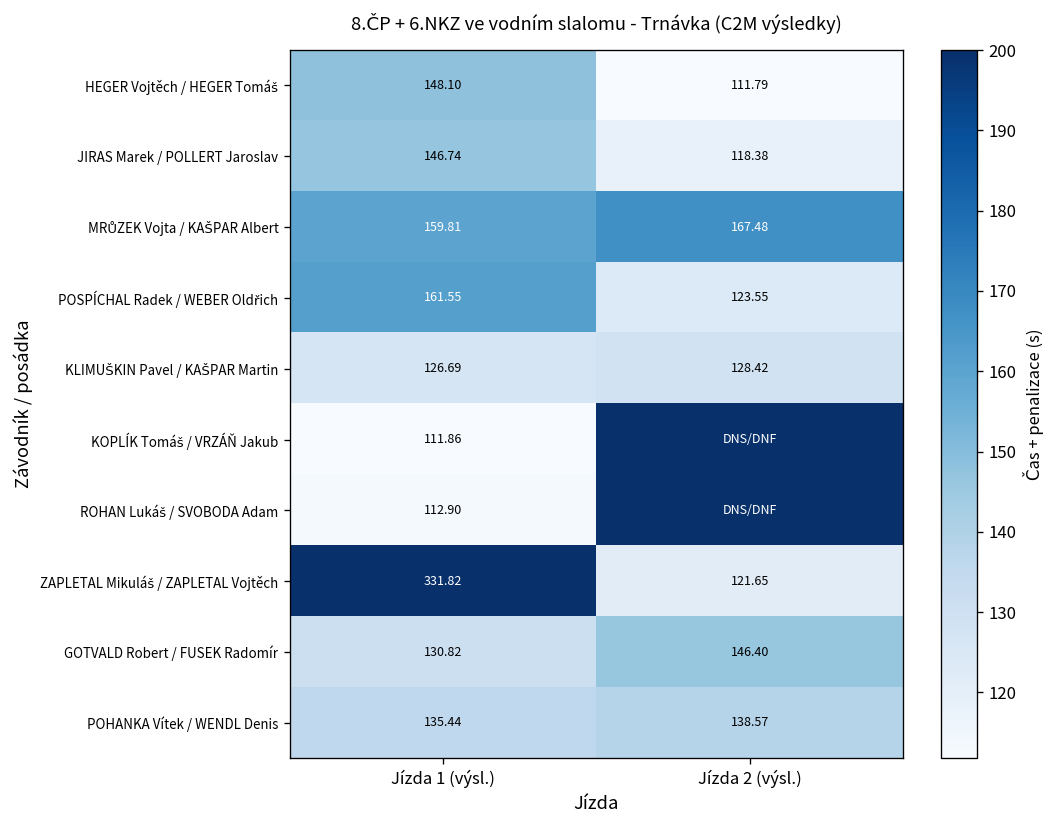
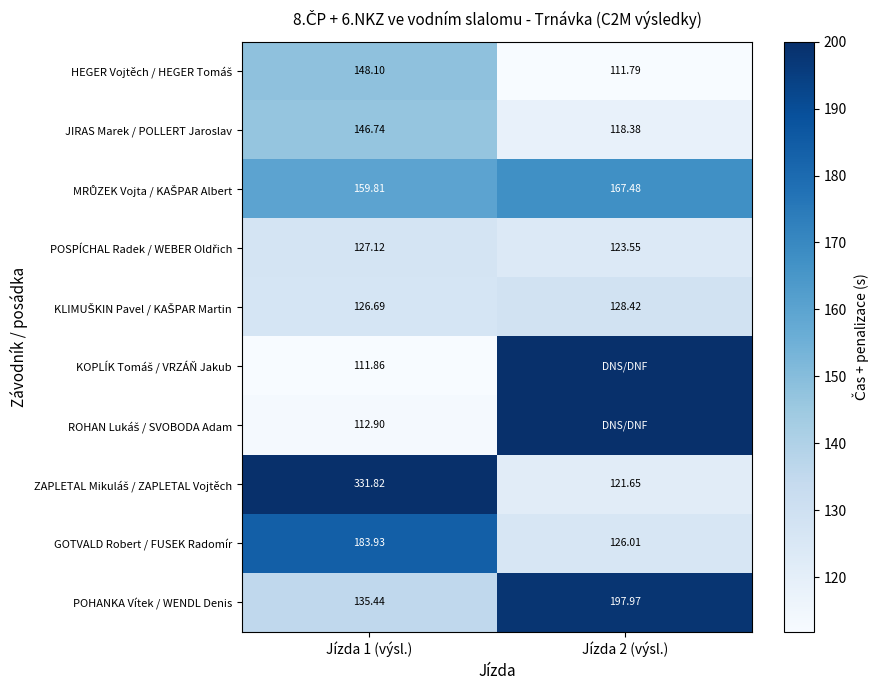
  {
    "HEGER Vojtěch / HEGER Tomáš": {
      "Jízda 1 (výsl.)": 148.10,
      "Jízda 2 (výsl.)": 111.79
    },
    "JIRAS Marek / POLLERT Jaroslav": {
      "Jízda 1 (výsl.)": 146.74,
      "Jízda 2 (výsl.)": 118.38
    },
    "MRŮZEK Vojta / KAŠPAR Albert": {
      "Jízda 1 (výsl.)": 159.81,
      "Jízda 2 (výsl.)": 167.48
    },
    "POSPÍCHAL Radek / WEBER Oldřich": {
-     "Jízda 1 (výsl.)": 161.55,
+     "Jízda 1 (výsl.)": 127.12,
      "Jízda 2 (výsl.)": 123.55
    },
    "KLIMUŠKIN Pavel / KAŠPAR Martin": {
      "Jízda 1 (výsl.)": 126.69,
      "Jízda 2 (výsl.)": 128.42
    },
    "KOPLÍK Tomáš / VRZÁŇ Jakub": {
      "Jízda 1 (výsl.)": 111.86
    },
    "ROHAN Lukáš / SVOBODA Adam": {
      "Jízda 1 (výsl.)": 112.90
    },
    "ZAPLETAL Mikuláš / ZAPLETAL Vojtěch": {
      "Jízda 1 (výsl.)": 331.82,
      "Jízda 2 (výsl.)": 121.65
    },
    "GOTVALD Robert / FUSEK Radomír": {
-     "Jízda 1 (výsl.)": 130.82,
-     "Jízda 2 (výsl.)": 146.40
+     "Jízda 1 (výsl.)": 183.93,
+     "Jízda 2 (výsl.)": 126.01
    },
    "POHANKA Vítek / WENDL Denis": {
      "Jízda 1 (výsl.)": 135.44,
-     "Jízda 2 (výsl.)": 138.57
+     "Jízda 2 (výsl.)": 197.97
    }
  }
